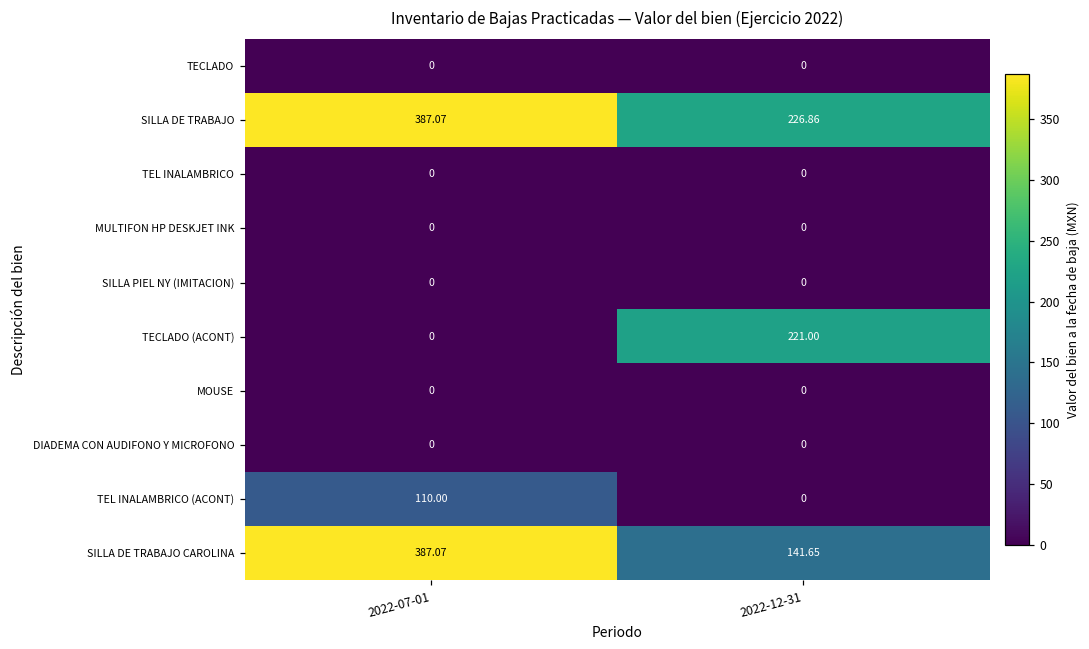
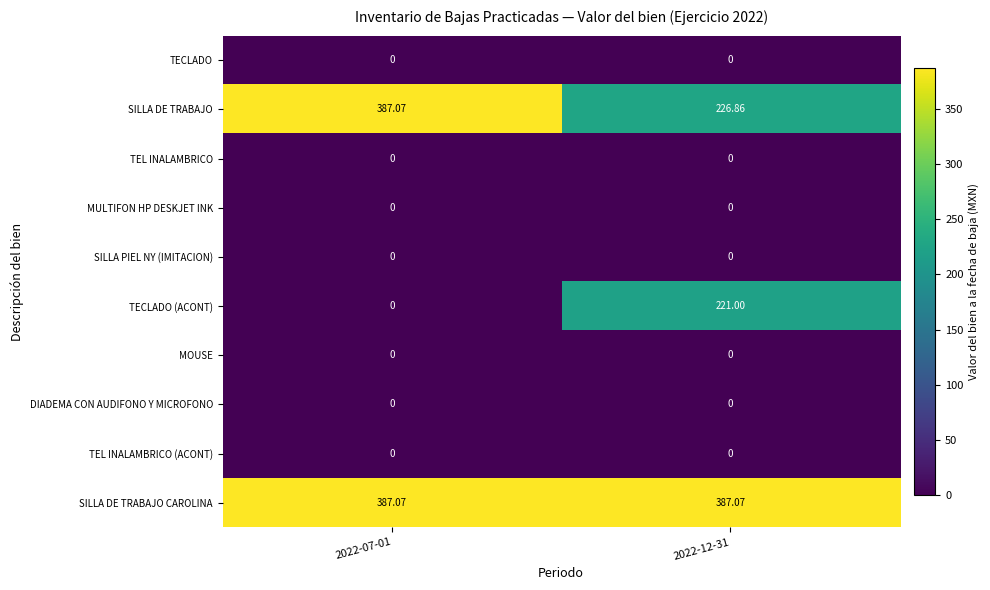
  {
    "TECLADO": {
      "2022-07-01": 0,
      "2022-12-31": 0
    },
    "SILLA DE TRABAJO": {
      "2022-07-01": 387.07,
      "2022-12-31": 226.86
    },
    "TEL INALAMBRICO": {
      "2022-07-01": 0,
      "2022-12-31": 0
    },
    "MULTIFON HP DESKJET INK": {
      "2022-07-01": 0,
      "2022-12-31": 0
    },
    "SILLA PIEL NY (IMITACION)": {
      "2022-07-01": 0,
      "2022-12-31": 0
    },
    "TECLADO (ACONT)": {
      "2022-07-01": 0,
      "2022-12-31": 221.00
    },
    "MOUSE": {
      "2022-07-01": 0,
      "2022-12-31": 0
    },
    "DIADEMA CON AUDIFONO Y MICROFONO": {
      "2022-07-01": 0,
      "2022-12-31": 0
    },
    "TEL INALAMBRICO (ACONT)": {
-     "2022-07-01": 110.00,
+     "2022-07-01": 0,
      "2022-12-31": 0
    },
    "SILLA DE TRABAJO CAROLINA": {
      "2022-07-01": 387.07,
-     "2022-12-31": 141.65
+     "2022-12-31": 387.07
    }
  }
